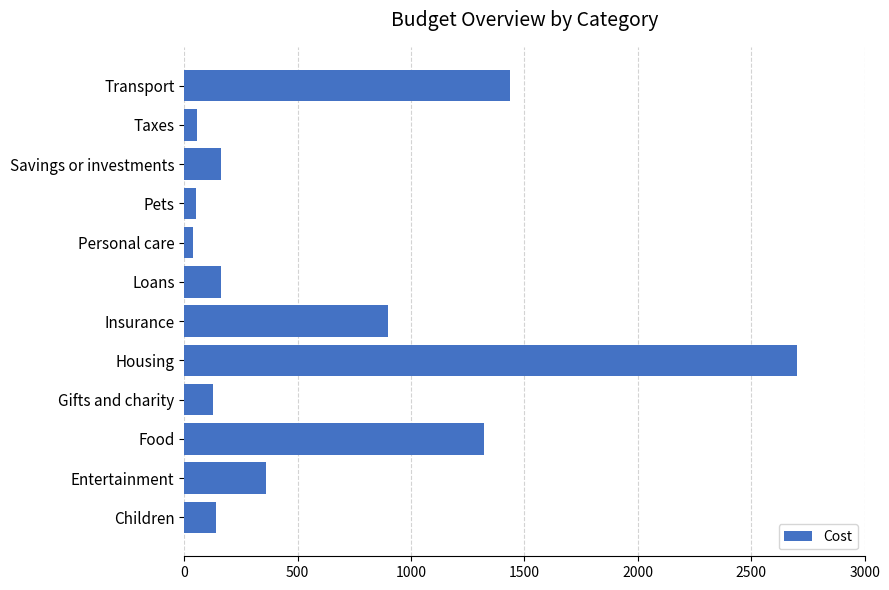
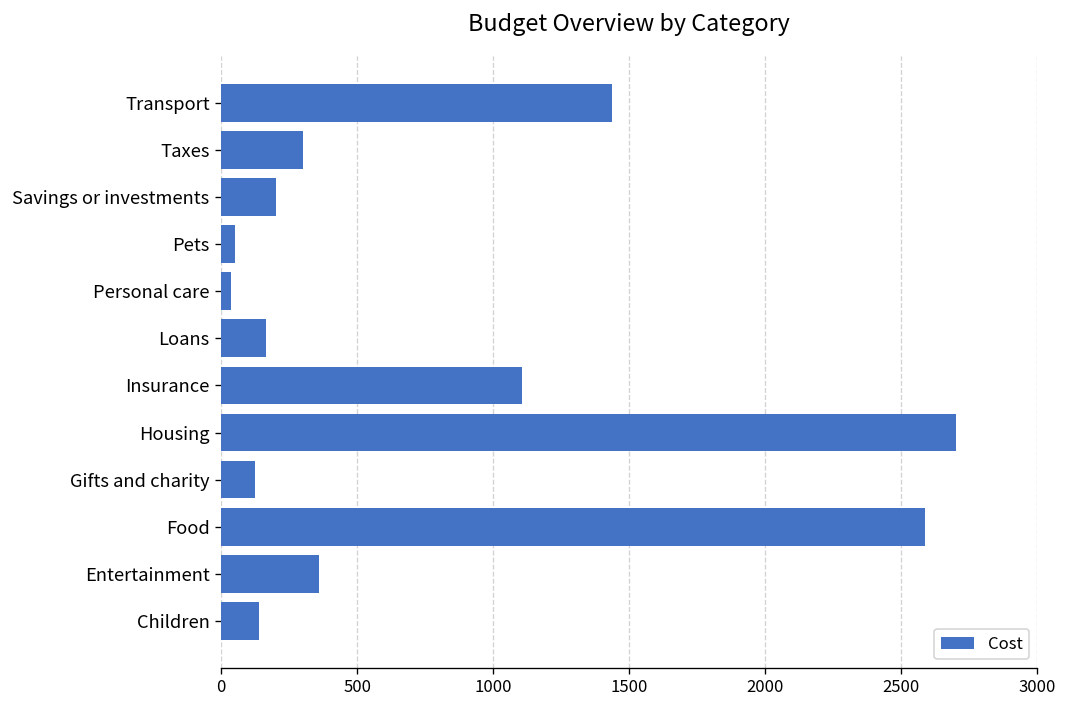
  {
    "Transport": 1440,
-   "Taxes": 50,
-   "Savings or investments": 160,
+   "Taxes": 300,
+   "Savings or investments": 200,
    "Pets": 50,
    "Personal care": 40,
    "Loans": 160,
-   "Insurance": 900,
+   "Insurance": 1100,
    "Housing": 2700,
    "Gifts and charity": 130,
-   "Food": 1320,
+   "Food": 2590,
    "Entertainment": 360,
    "Children": 140
  }
